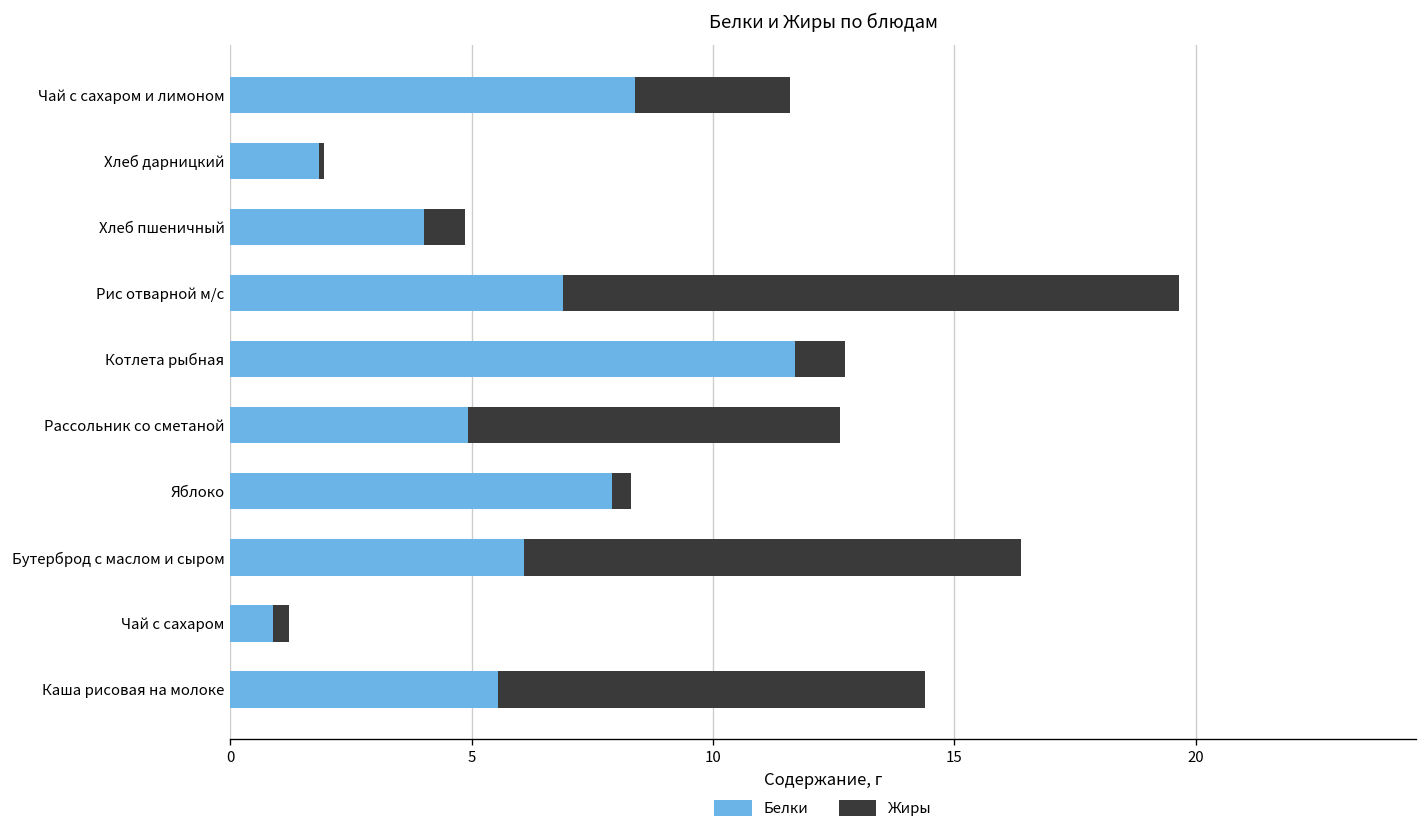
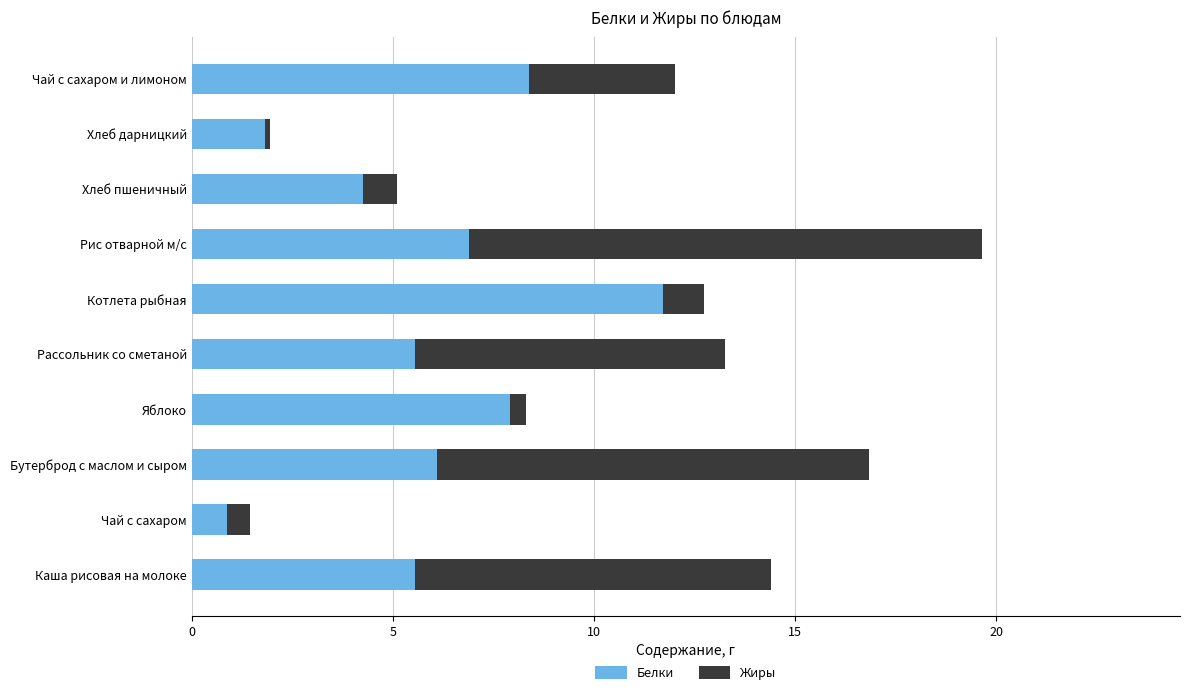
  {
    "Белки": {
      "Чай с сахаром и лимоном": 8.4,
      "Хлеб дарницкий": 1.8,
-     "Хлеб пшеничный": 4.0,
+     "Хлеб пшеничный": 4.3,
      "Рис отварной м/с": 6.9,
      "Котлета рыбная": 11.7,
-     "Рассольник со сметаной": 4.9,
+     "Рассольник со сметаной": 5.5,
      "Яблоко": 7.9,
      "Бутерброд с маслом и сыром": 6.1,
      "Чай с сахаром": 0.9,
      "Каша рисовая на молоке": 5.5
    },
    "Жиры": {
-     "Чай с сахаром и лимоном": 3.2,
+     "Чай с сахаром и лимоном": 3.6,
      "Хлеб дарницкий": 0.1,
      "Хлеб пшеничный": 0.8,
      "Рис отварной м/с": 12.8,
      "Котлета рыбная": 1.0,
      "Рассольник со сметаной": 7.7,
      "Яблоко": 0.4,
-     "Бутерброд с маслом и сыром": 10.3,
-     "Чай с сахаром": 0.3,
+     "Бутерброд с маслом и сыром": 10.7,
+     "Чай с сахаром": 0.6,
      "Каша рисовая на молоке": 8.9
    }
  }
